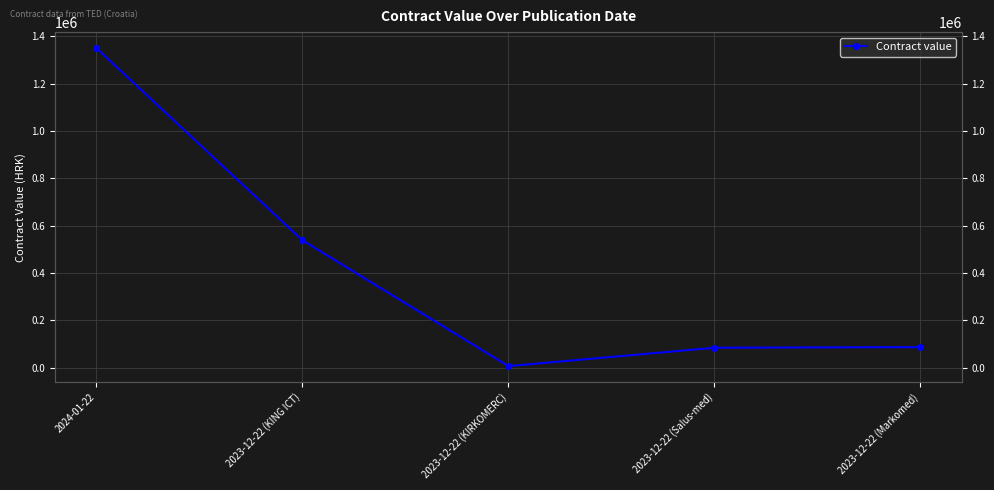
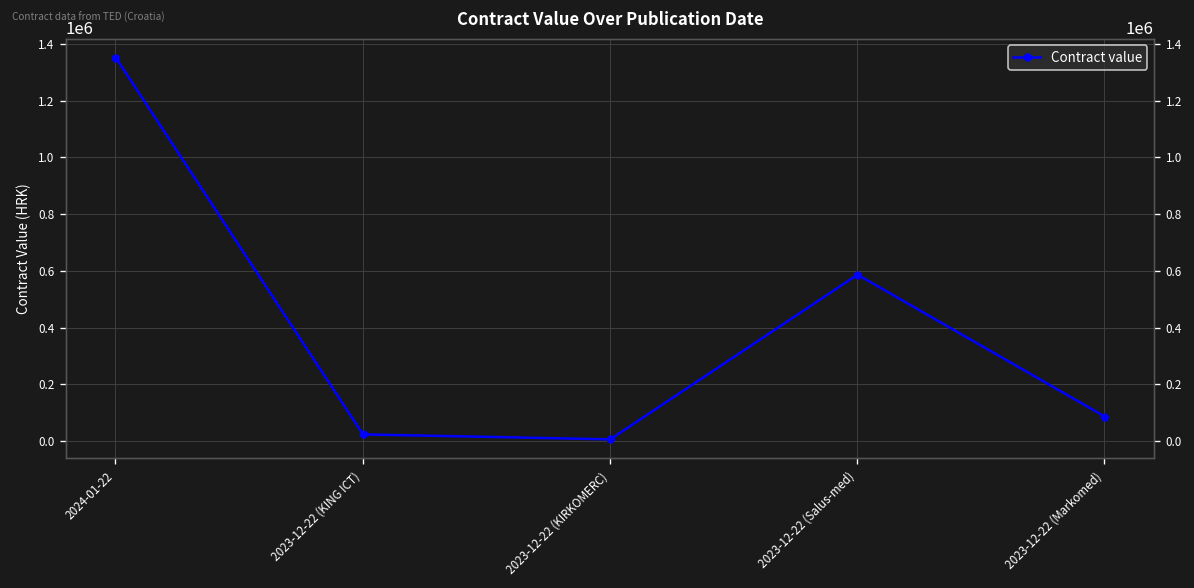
  {
    "2024-01-22": 1350000,
-   "2023-12-22 (KING ICT)": 540000,
+   "2023-12-22 (KING ICT)": 20000,
    "2023-12-22 (KIRKOMERC)": 10000,
-   "2023-12-22 (Salus-med)": 80000,
+   "2023-12-22 (Salus-med)": 590000,
    "2023-12-22 (Markomed)": 90000
  }
